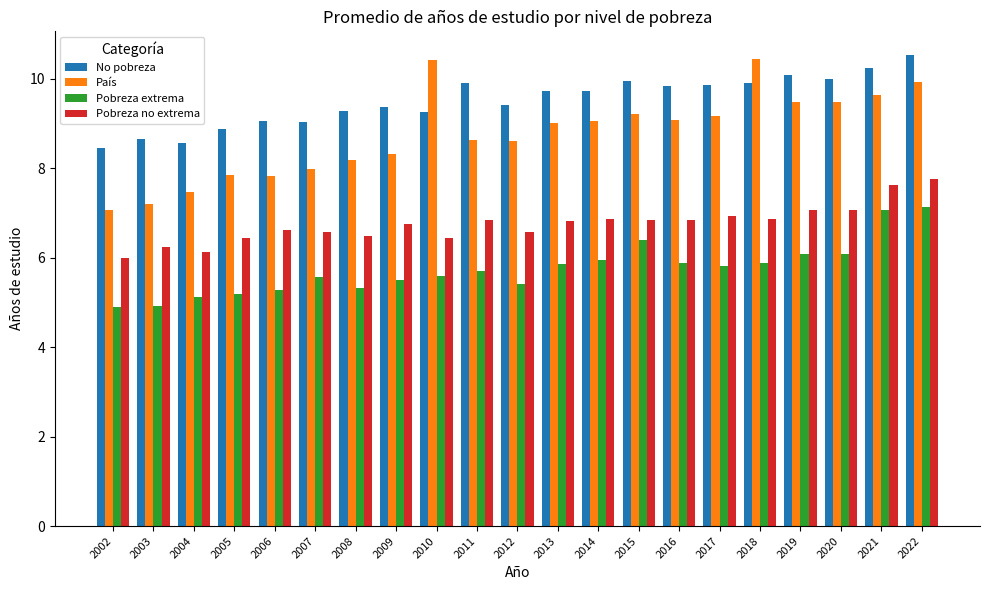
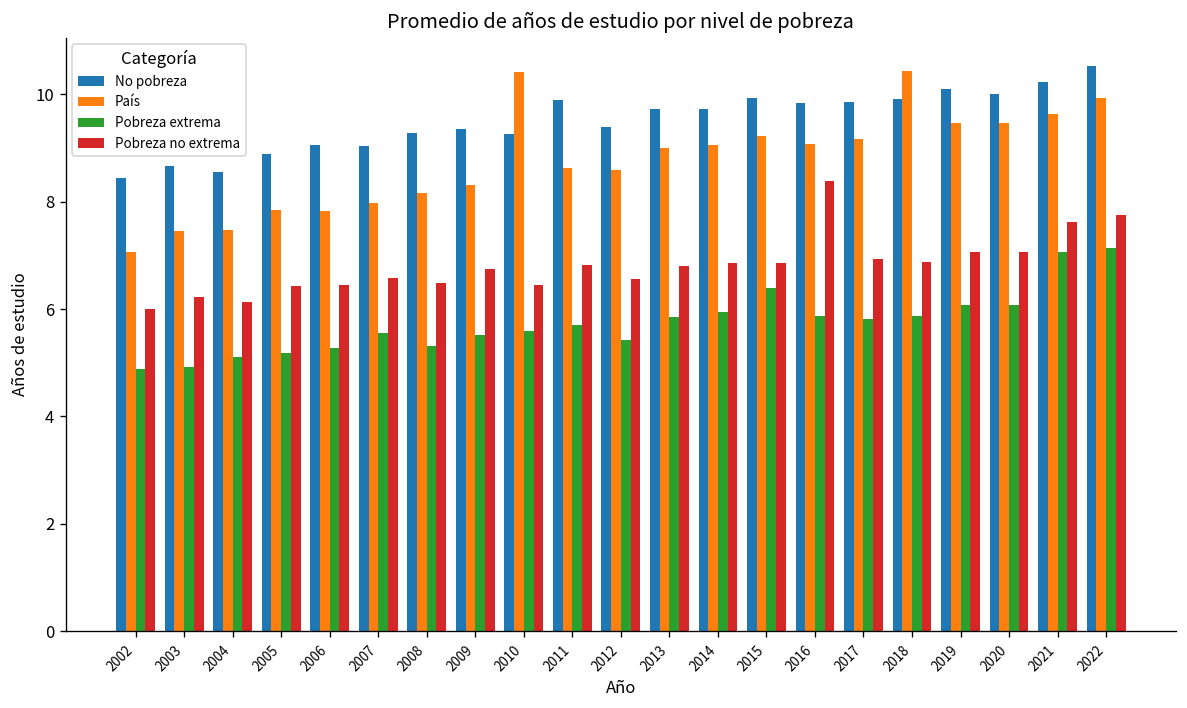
  {
    "No pobreza": {
      "2002": 8.4,
      "2003": 8.7,
      "2004": 8.6,
      "2005": 8.9,
      "2006": 9.1,
      "2007": 9.0,
      "2008": 9.3,
      "2009": 9.4,
      "2010": 9.3,
      "2011": 9.9,
      "2012": 9.4,
      "2013": 9.7,
      "2014": 9.7,
      "2015": 9.9,
      "2016": 9.8,
      "2017": 9.9,
      "2018": 9.9,
      "2019": 10.1,
      "2020": 10.0,
      "2021": 10.2,
      "2022": 10.5
    },
    "País": {
      "2002": 7.1,
-     "2003": 7.2,
+     "2003": 7.5,
      "2004": 7.5,
      "2005": 7.9,
      "2006": 7.8,
      "2007": 8.0,
      "2008": 8.2,
      "2009": 8.3,
      "2010": 10.4,
      "2011": 8.6,
      "2012": 8.6,
      "2013": 9.0,
      "2014": 9.1,
      "2015": 9.2,
      "2016": 9.1,
      "2017": 9.2,
      "2018": 10.4,
      "2019": 9.5,
      "2020": 9.5,
      "2021": 9.6,
      "2022": 9.9
    },
    "Pobreza extrema": {
      "2002": 4.9,
      "2003": 4.9,
      "2004": 5.1,
      "2005": 5.2,
      "2006": 5.3,
      "2007": 5.6,
      "2008": 5.3,
      "2009": 5.5,
      "2010": 5.6,
      "2011": 5.7,
      "2012": 5.4,
      "2013": 5.9,
      "2014": 6.0,
      "2015": 6.4,
      "2016": 5.9,
      "2017": 5.8,
      "2018": 5.9,
      "2019": 6.1,
      "2020": 6.1,
      "2021": 7.1,
      "2022": 7.1
    },
    "Pobreza no extrema": {
      "2002": 6.0,
      "2003": 6.2,
      "2004": 6.1,
      "2005": 6.4,
-     "2006": 6.6,
+     "2006": 6.4,
      "2007": 6.6,
      "2008": 6.5,
      "2009": 6.7,
      "2010": 6.4,
      "2011": 6.8,
      "2012": 6.6,
      "2013": 6.8,
      "2014": 6.9,
      "2015": 6.9,
-     "2016": 6.8,
+     "2016": 8.4,
      "2017": 6.9,
      "2018": 6.9,
      "2019": 7.1,
      "2020": 7.1,
      "2021": 7.6,
      "2022": 7.8
    }
  }
